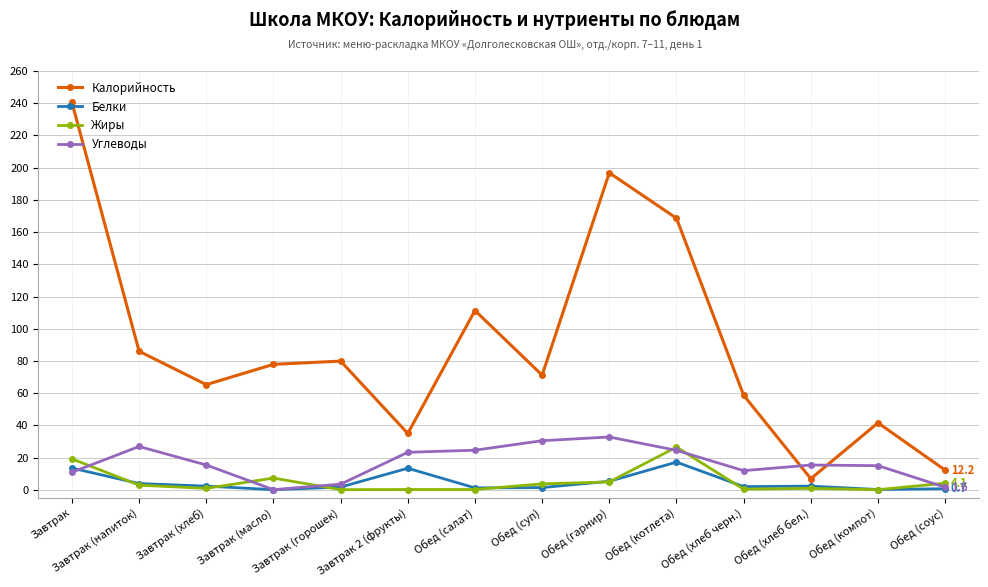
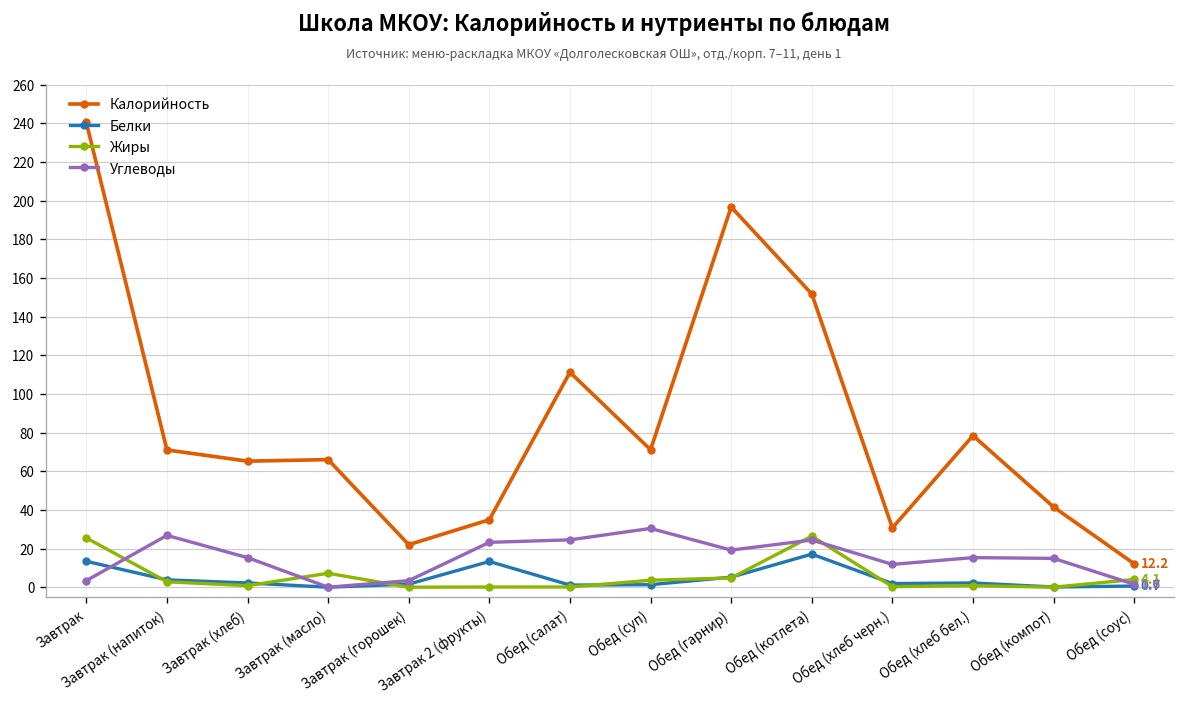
  {
    "Калорийность": {
      "Завтрак": 241,
-     "Завтрак (напиток)": 86,
+     "Завтрак (напиток)": 71,
      "Завтрак (хлеб)": 65,
-     "Завтрак (масло)": 78,
-     "Завтрак (горошек)": 80,
+     "Завтрак (масло)": 66,
+     "Завтрак (горошек)": 22,
      "Завтрак 2 (фрукты)": 35,
      "Обед (салат)": 111,
      "Обед (суп)": 71,
      "Обед (гарнир)": 197,
-     "Обед (котлета)": 169,
-     "Обед (хлеб черн.)": 59,
-     "Обед (хлеб бел.)": 7,
+     "Обед (котлета)": 152,
+     "Обед (хлеб черн.)": 31,
+     "Обед (хлеб бел.)": 79,
      "Обед (компот)": 42
    },
    "Белки": {
      "Завтрак": 14,
      "Завтрак (горошек)": 2,
      "Завтрак 2 (фрукты)": 13,
      "Обед (суп)": 1,
      "Обед (котлета)": 17,
      "Обед (хлеб черн.)": 2
    },
    "Жиры": {
-     "Завтрак": 19,
+     "Завтрак": 26,
      "Завтрак (масло)": 7,
      "Завтрак (горошек)": 0,
      "Завтрак 2 (фрукты)": 0,
      "Обед (суп)": 4,
      "Обед (котлета)": 27,
      "Обед (хлеб черн.)": 0
    },
    "Углеводы": {
-     "Завтрак": 11,
+     "Завтрак": 4,
      "Завтрак (напиток)": 27,
      "Завтрак (хлеб)": 15,
      "Завтрак (горошек)": 4,
      "Завтрак 2 (фрукты)": 23,
      "Обед (салат)": 25,
      "Обед (суп)": 31,
-     "Обед (гарнир)": 33,
+     "Обед (гарнир)": 19,
      "Обед (котлета)": 25,
      "Обед (хлеб черн.)": 12,
      "Обед (хлеб бел.)": 15,
      "Обед (компот)": 15
    }
  }
